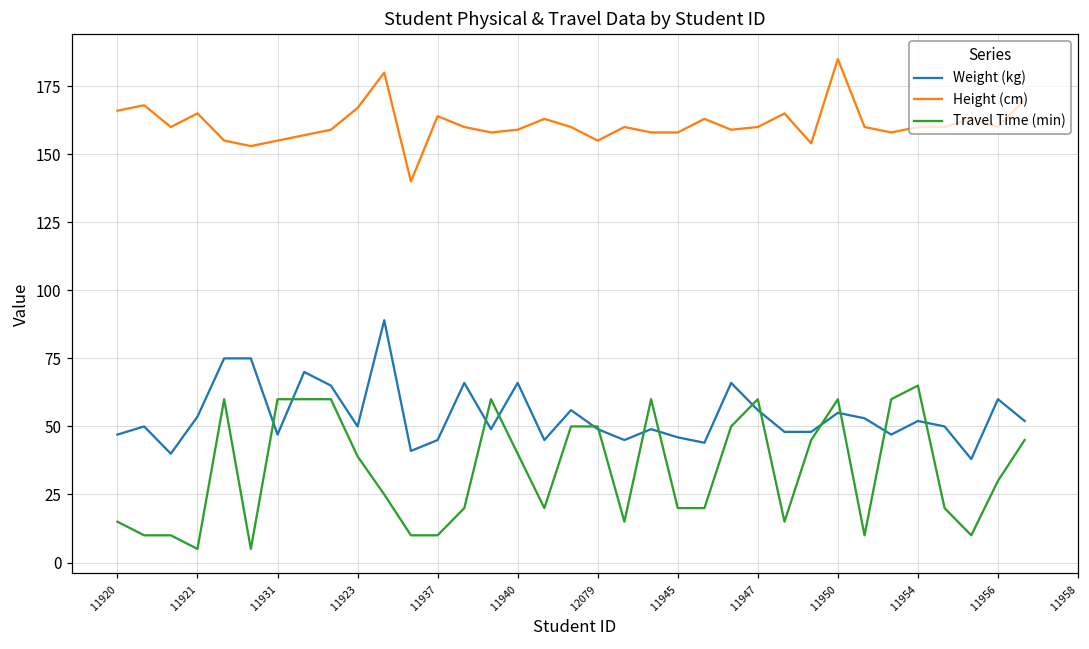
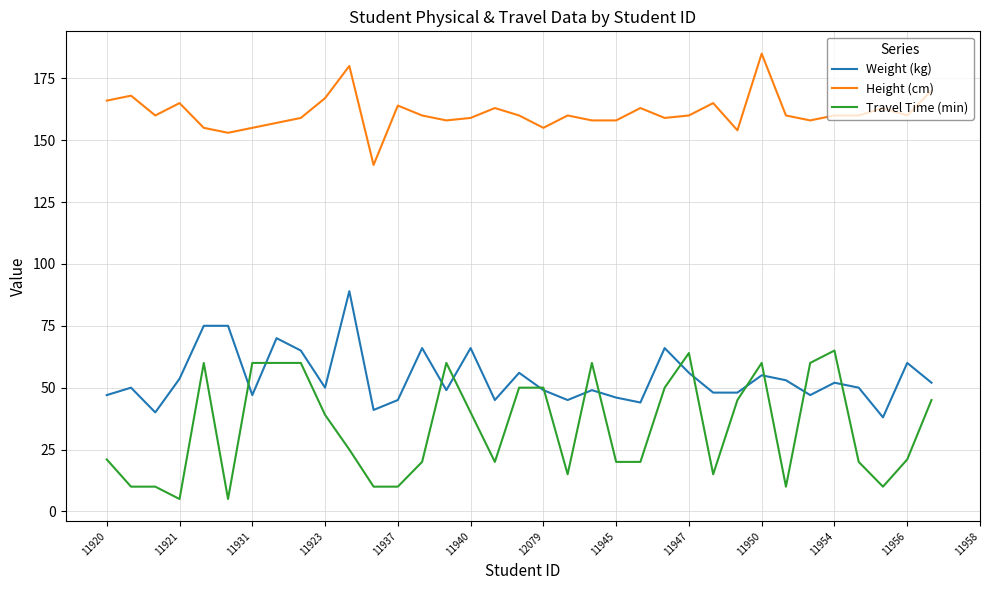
  {
    "Weight (kg)": {
      "11920": 47,
      "11921": 54,
      "11931": 47,
      "11923": 50,
      "11937": 45,
      "11940": 66,
      "11945": 46,
      "11947": 56,
      "11950": 55,
      "11954": 52,
      "11956": 60
    },
    "Height (cm)": {
      "11920": 166,
      "11921": 165,
      "11931": 155,
      "11923": 167,
      "11937": 164,
      "11940": 159,
      "12079": 155,
      "11945": 158,
      "11947": 160,
      "11950": 185
    },
    "Travel Time (min)": {
-     "11920": 15,
+     "11920": 21,
      "11921": 5,
      "11931": 60,
      "11923": 39,
      "11937": 10,
      "11940": 40,
      "11945": 20,
-     "11947": 60,
+     "11947": 64,
      "11950": 60,
      "11954": 65,
-     "11956": 30
+     "11956": 21
    }
  }
